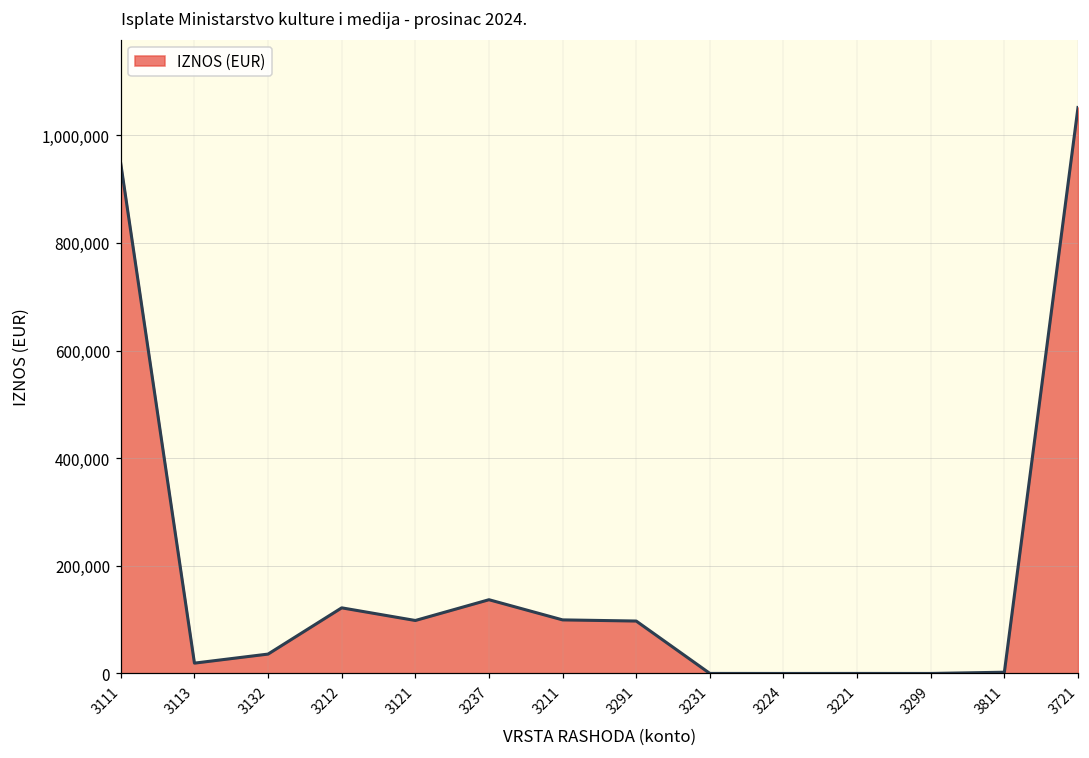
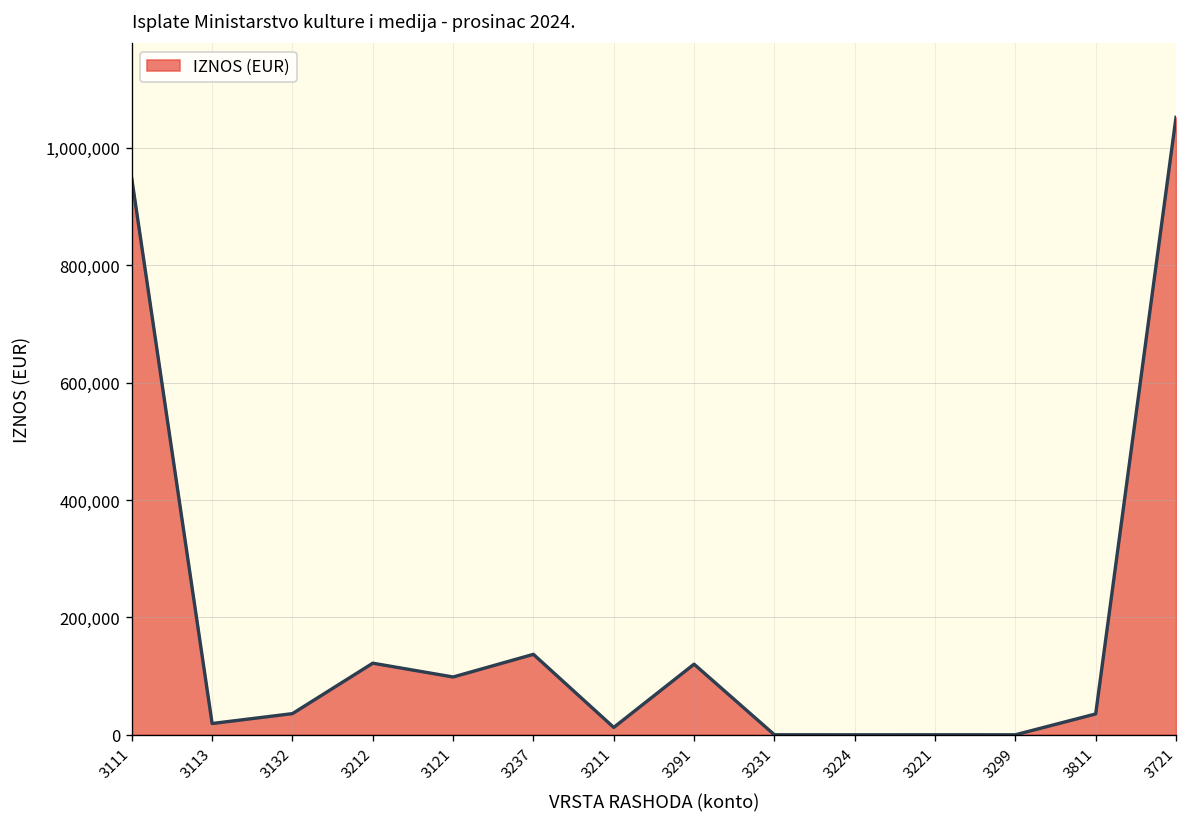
  {
    "3111": "950,000",
    "3113": "20,000",
    "3132": "40,000",
    "3212": "120,000",
    "3121": "100,000",
    "3237": "140,000",
-   "3211": "100,000",
-   "3291": "100,000",
+   "3211": "10,000",
+   "3291": "120,000",
    "3231": "0",
    "3224": "0",
    "3221": "0",
    "3299": "0",
-   "3811": "0",
+   "3811": "40,000",
    "3721": "1,050,000"
  }
